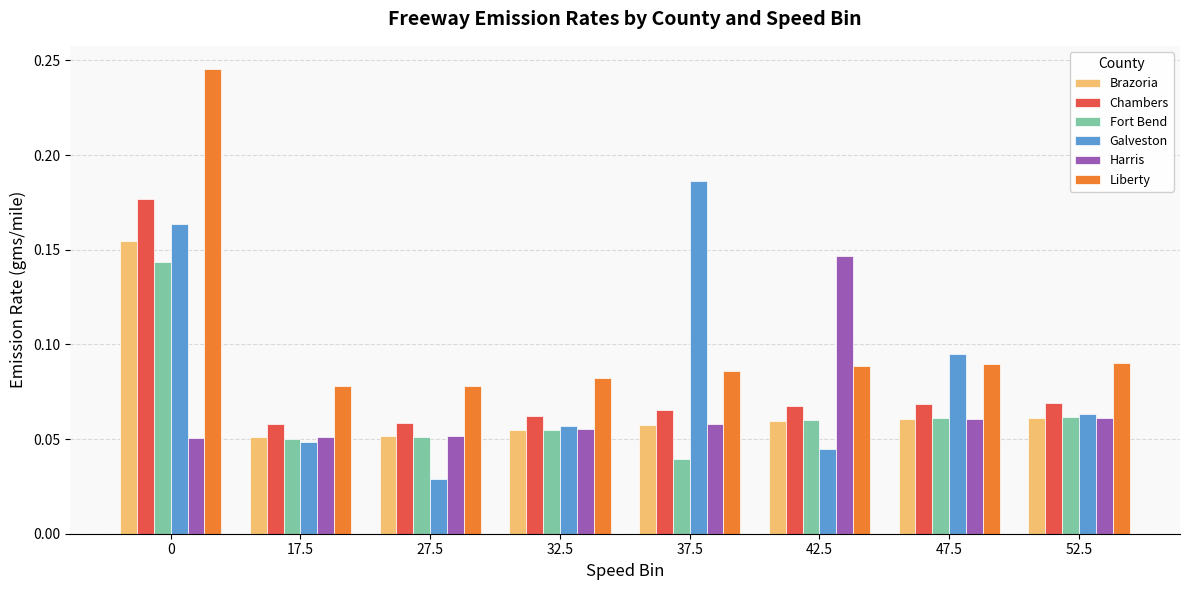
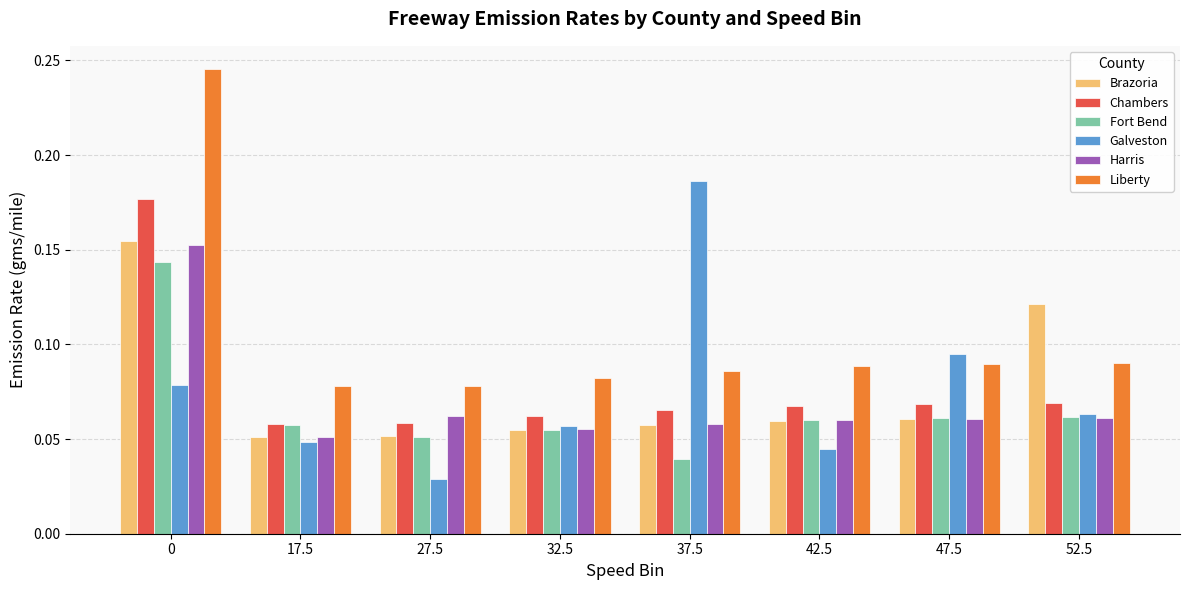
  {
    "Brazoria": {
      "0": 0.154,
      "17.5": 0.051,
      "27.5": 0.052,
      "32.5": 0.055,
      "37.5": 0.058,
      "42.5": 0.060,
      "47.5": 0.060,
-     "52.5": 0.061
+     "52.5": 0.121
    },
    "Fort Bend": {
      "0": 0.144,
-     "17.5": 0.050,
+     "17.5": 0.058,
      "27.5": 0.051,
      "32.5": 0.055,
      "37.5": 0.040,
      "42.5": 0.060,
      "47.5": 0.061,
      "52.5": 0.062
    },
    "Galveston": {
-     "0": 0.164,
+     "0": 0.078,
      "17.5": 0.048,
      "27.5": 0.029,
      "32.5": 0.057,
      "37.5": 0.186,
      "42.5": 0.045,
      "47.5": 0.095,
      "52.5": 0.063
    },
    "Harris": {
-     "0": 0.051,
+     "0": 0.153,
      "17.5": 0.051,
-     "27.5": 0.052,
+     "27.5": 0.062,
      "32.5": 0.055,
      "37.5": 0.058,
-     "42.5": 0.147,
+     "42.5": 0.060,
      "47.5": 0.061,
      "52.5": 0.061
    }
  }
